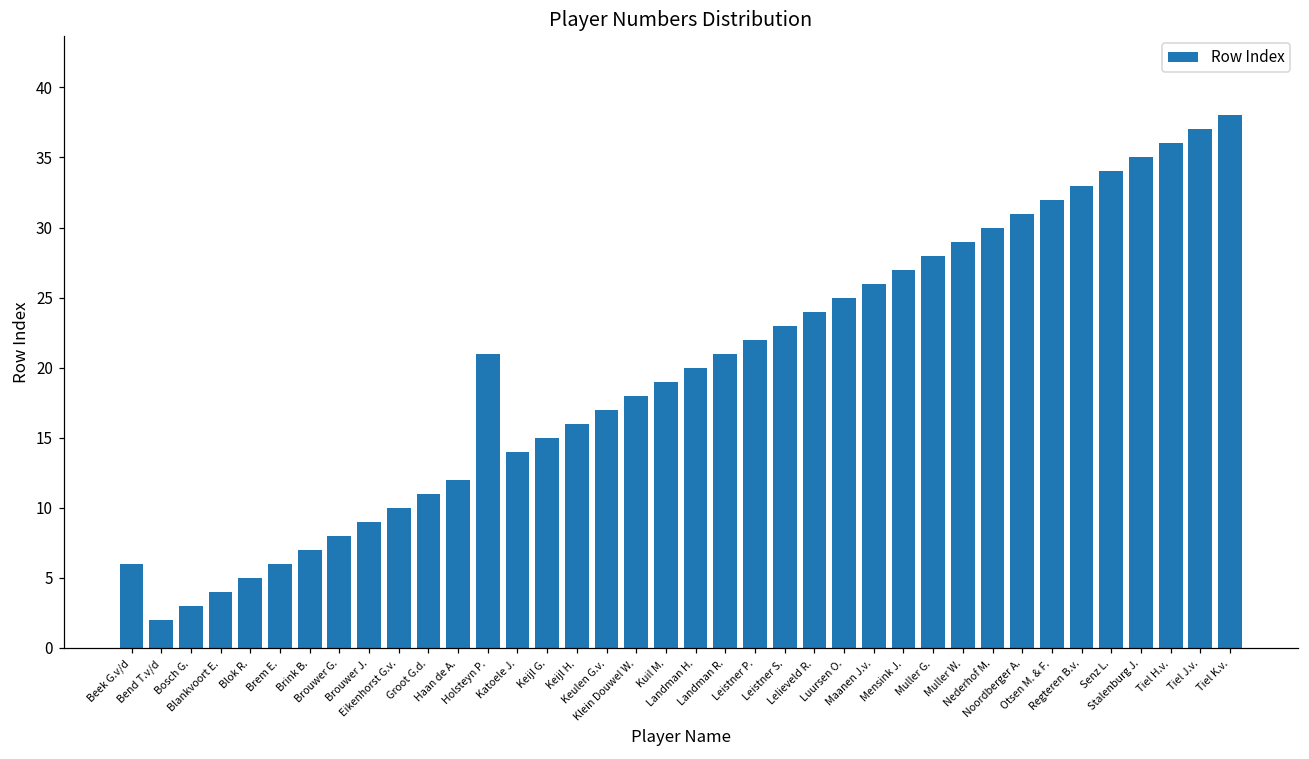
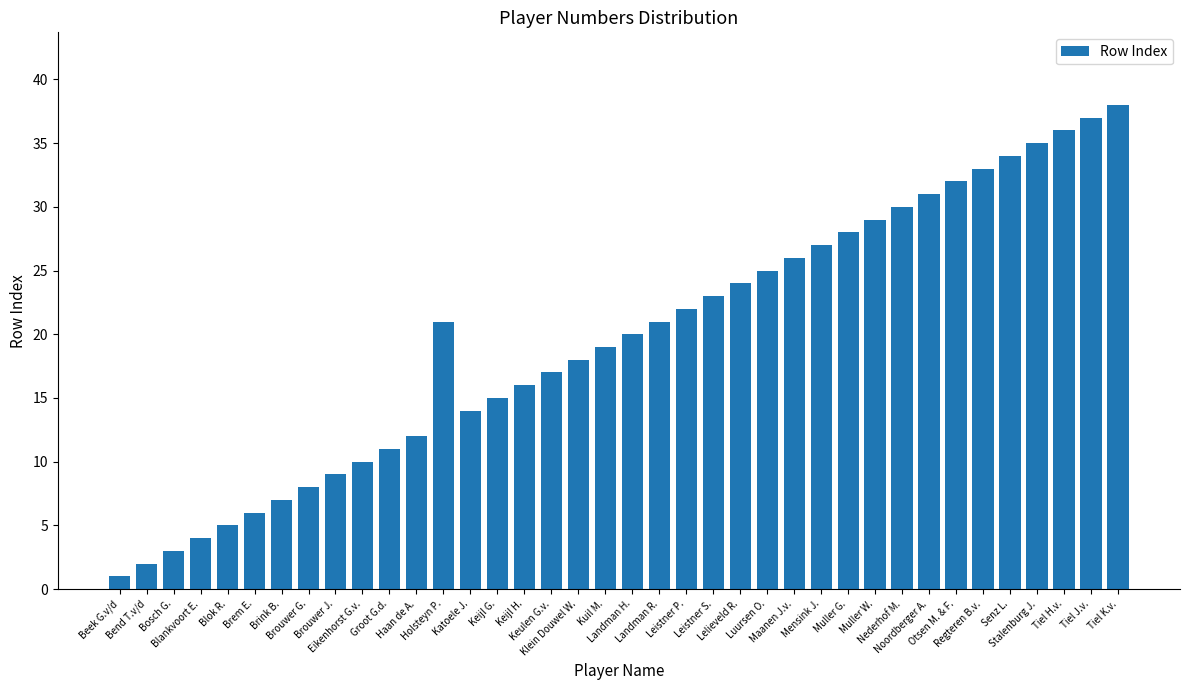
  {
-   "Beek G.v/d": 6,
+   "Beek G.v/d": 1,
    "Bend T.v/d": 2,
    "Bosch G.": 3,
    "Blankvoort E.": 4,
    "Blok R.": 5,
    "Brem E.": 6,
    "Brink B.": 7,
    "Brouwer G.": 8,
    "Brouwer J.": 9,
    "Eikenhorst G.v.": 10,
    "Groot G.d.": 11,
    "Haan de A.": 12,
    "Holsteyn P.": 21,
    "Katoele J.": 14,
    "Keijl G.": 15,
    "Keijl H.": 16,
    "Keulen G.v.": 17,
    "Klein Douwel W.": 18,
    "Kuil M.": 19,
    "Landman H.": 20,
    "Landman R.": 21,
    "Leistner P.": 22,
    "Leistner S.": 23,
    "Lelieveld R.": 24,
    "Luursen O.": 25,
    "Maanen J.v.": 26,
    "Mensink J.": 27,
    "Muller G.": 28,
    "Muller W.": 29,
    "Nederhof M.": 30,
    "Noordberger A.": 31,
    "Otsen M. & F.": 32,
    "Regteren B.v.": 33,
    "Senz L.": 34,
    "Stalenburg J.": 35,
    "Tiel H.v.": 36,
    "Tiel J.v.": 37,
    "Tiel K.v.": 38
  }
